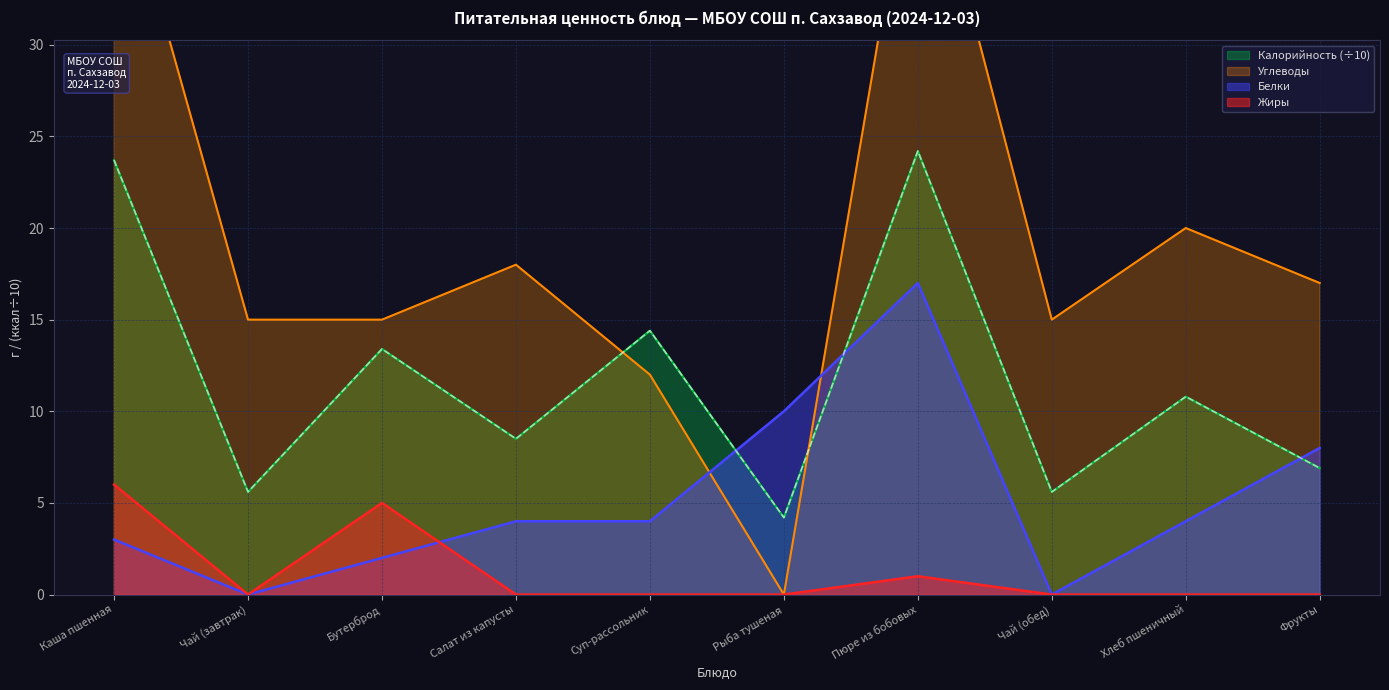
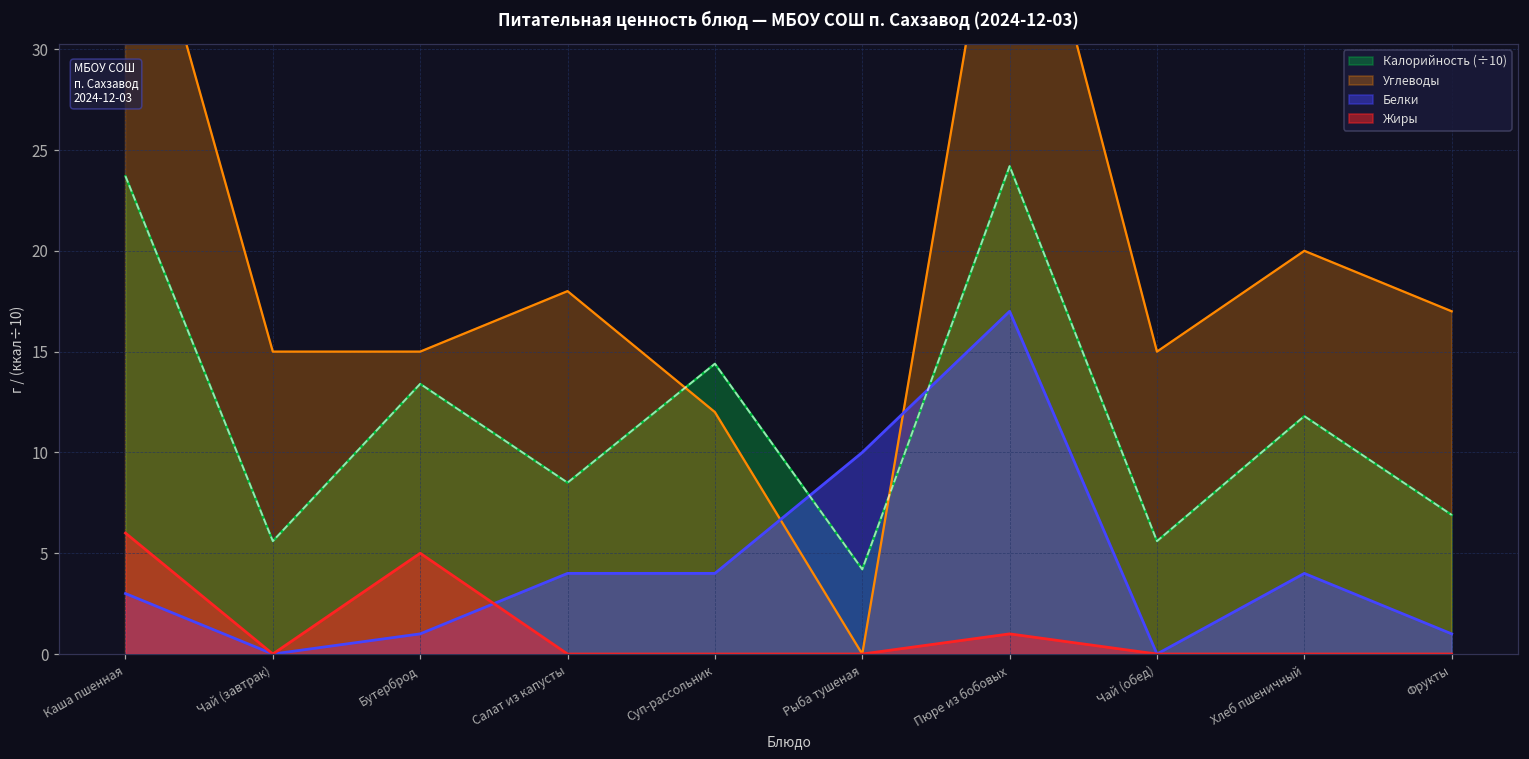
  {
    "Калорийность (÷10)": {
      "Каша пшенная": 23.7,
      "Чай (завтрак)": 5.6,
      "Бутерброд": 13.4,
      "Салат из капусты": 8.5,
      "Суп-рассольник": 14.4,
      "Рыба тушеная": 4.2,
      "Пюре из бобовых": 24.2,
      "Чай (обед)": 5.6,
-     "Хлеб пшеничный": 10.8,
+     "Хлеб пшеничный": 11.8,
      "Фрукты": 6.9
    },
    "Углеводы": {
      "Чай (завтрак)": 15.0,
      "Бутерброд": 15.0,
      "Салат из капусты": 18.0,
      "Суп-рассольник": 12.0,
      "Чай (обед)": 15.0,
      "Хлеб пшеничный": 20.0,
      "Фрукты": 17.0
    },
    "Белки": {
      "Каша пшенная": 3,
-     "Бутерброд": 2,
+     "Бутерброд": 1,
      "Салат из капусты": 4,
      "Суп-рассольник": 4,
      "Рыба тушеная": 10,
      "Пюре из бобовых": 17,
      "Хлеб пшеничный": 4,
-     "Фрукты": 8
+     "Фрукты": 1
    },
    "Жиры": {
      "Каша пшенная": 6.0,
      "Бутерброд": 5.0,
      "Салат из капусты": 0.0,
      "Суп-рассольник": 0.0,
      "Пюре из бобовых": 1.0,
      "Хлеб пшеничный": 0.0,
      "Фрукты": 0.0
    }
  }
